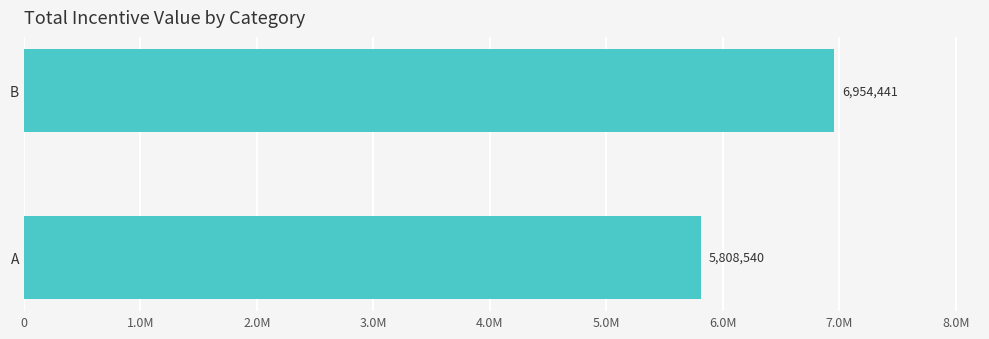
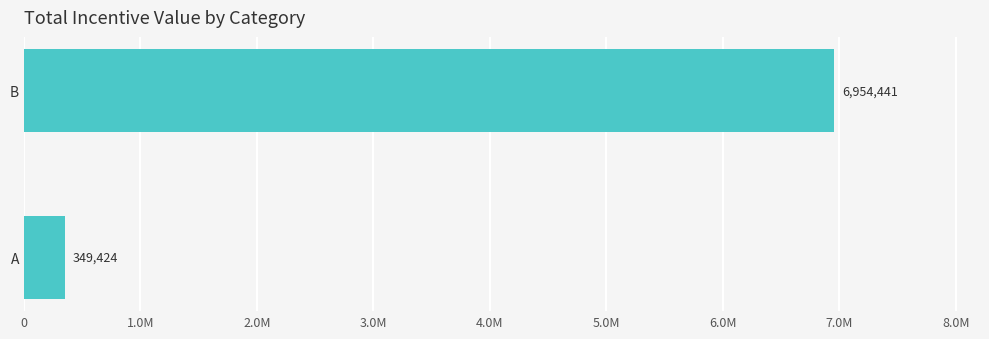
  {
    "B": "6,954,441",
-   "A": "5,808,540"
+   "A": "349,424"
  }
